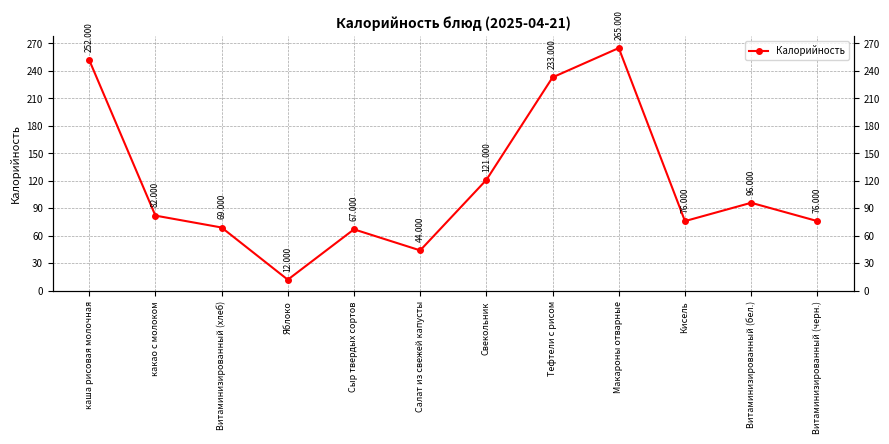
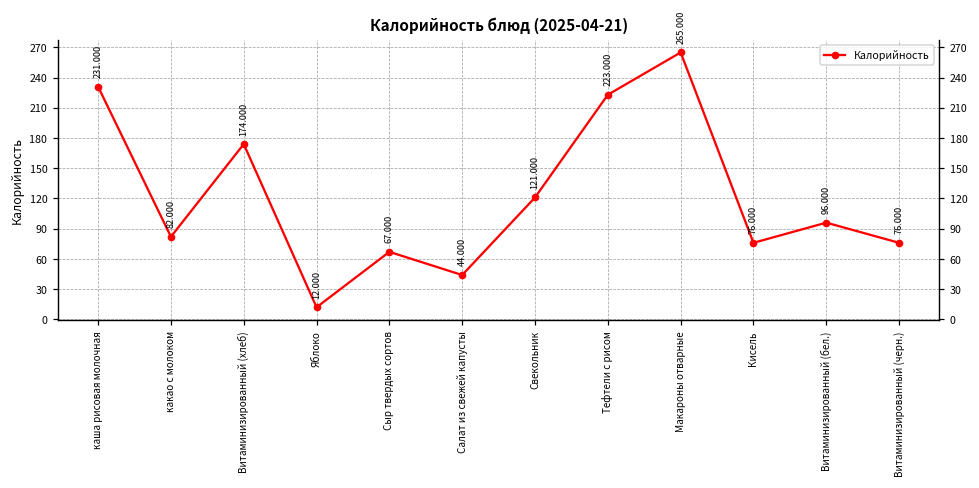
  {
-   "каша рисовая молочная": 252.000,
+   "каша рисовая молочная": 231.000,
    "какао с молоком": 82.000,
-   "Витаминизированный (хлеб)": 69.000,
+   "Витаминизированный (хлеб)": 174.000,
    "Яблоко": 12.000,
    "Сыр твердых сортов": 67.000,
    "Салат из свежей капусты": 44.000,
    "Свекольник": 121.000,
-   "Тефтели с рисом": 233.000,
+   "Тефтели с рисом": 223.000,
    "Макароны отварные": 265.000,
    "Кисель": 76.000,
    "Витаминизированный (бел.)": 96.000,
    "Витаминизированный (черн.)": 76.000
  }
